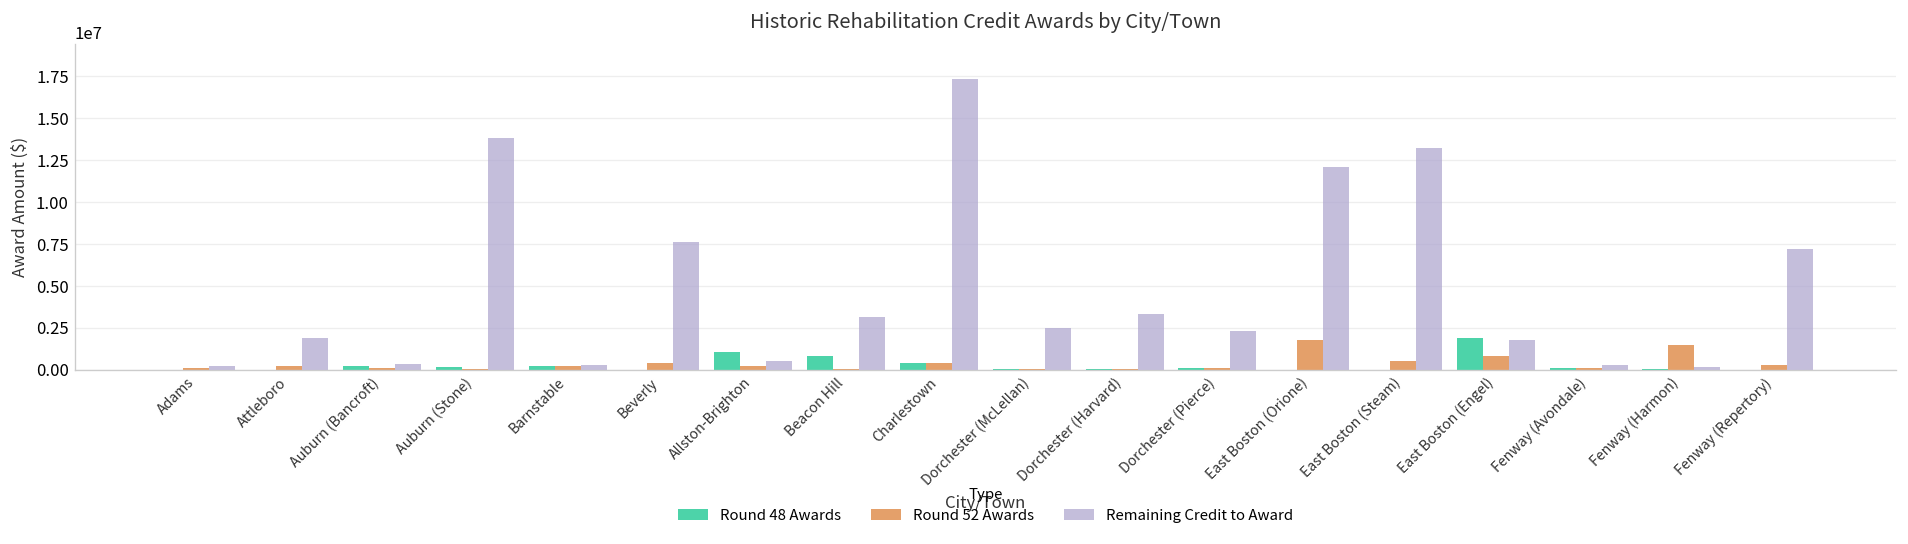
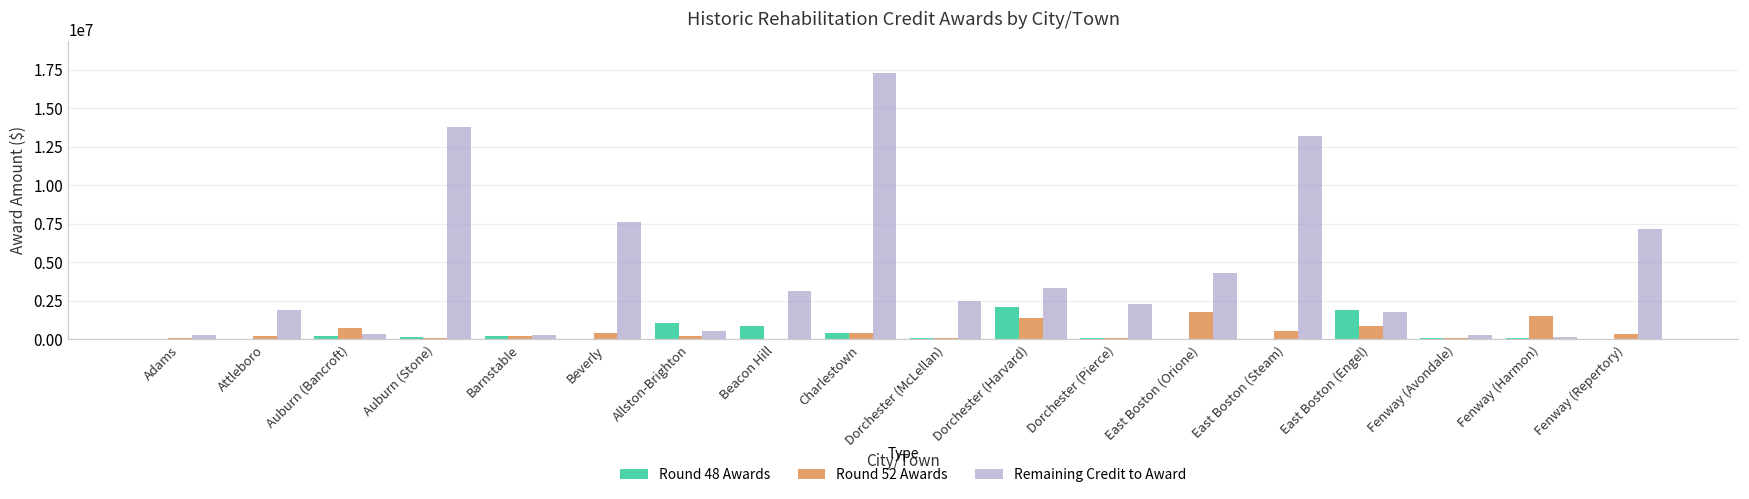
  {
    "Round 48 Awards": {
      "Adams": 0,
      "Attleboro": 0,
      "Auburn (Bancroft)": 200000,
      "Barnstable": 200000,
      "Beverly": 0,
      "Allston-Brighton": 1000000,
      "Beacon Hill": 800000,
      "Charlestown": 400000,
-     "Dorchester (Harvard)": 100000,
+     "Dorchester (Harvard)": 2100000,
      "East Boston (Orione)": 0,
      "East Boston (Steam)": 0,
      "East Boston (Engel)": 1900000,
      "Fenway (Repertory)": 0
    },
    "Round 52 Awards": {
      "Attleboro": 200000,
-     "Auburn (Bancroft)": 100000,
+     "Auburn (Bancroft)": 700000,
      "Barnstable": 200000,
      "Beverly": 400000,
      "Allston-Brighton": 200000,
      "Charlestown": 400000,
-     "Dorchester (Harvard)": 100000,
+     "Dorchester (Harvard)": 1400000,
      "East Boston (Orione)": 1800000,
      "East Boston (Steam)": 500000,
      "East Boston (Engel)": 800000,
      "Fenway (Harmon)": 1500000,
      "Fenway (Repertory)": 300000
    },
    "Remaining Credit to Award": {
      "Adams": 200000,
      "Attleboro": 1900000,
      "Auburn (Bancroft)": 400000,
      "Auburn (Stone)": 13800000,
      "Barnstable": 300000,
      "Beverly": 7600000,
      "Allston-Brighton": 500000,
      "Beacon Hill": 3200000,
      "Charlestown": 17300000,
      "Dorchester (McLellan)": 2500000,
      "Dorchester (Harvard)": 3300000,
      "Dorchester (Pierce)": 2300000,
-     "East Boston (Orione)": 12100000,
+     "East Boston (Orione)": 4300000,
      "East Boston (Steam)": 13200000,
      "East Boston (Engel)": 1800000,
      "Fenway (Avondale)": 300000,
      "Fenway (Repertory)": 7200000
    }
  }
